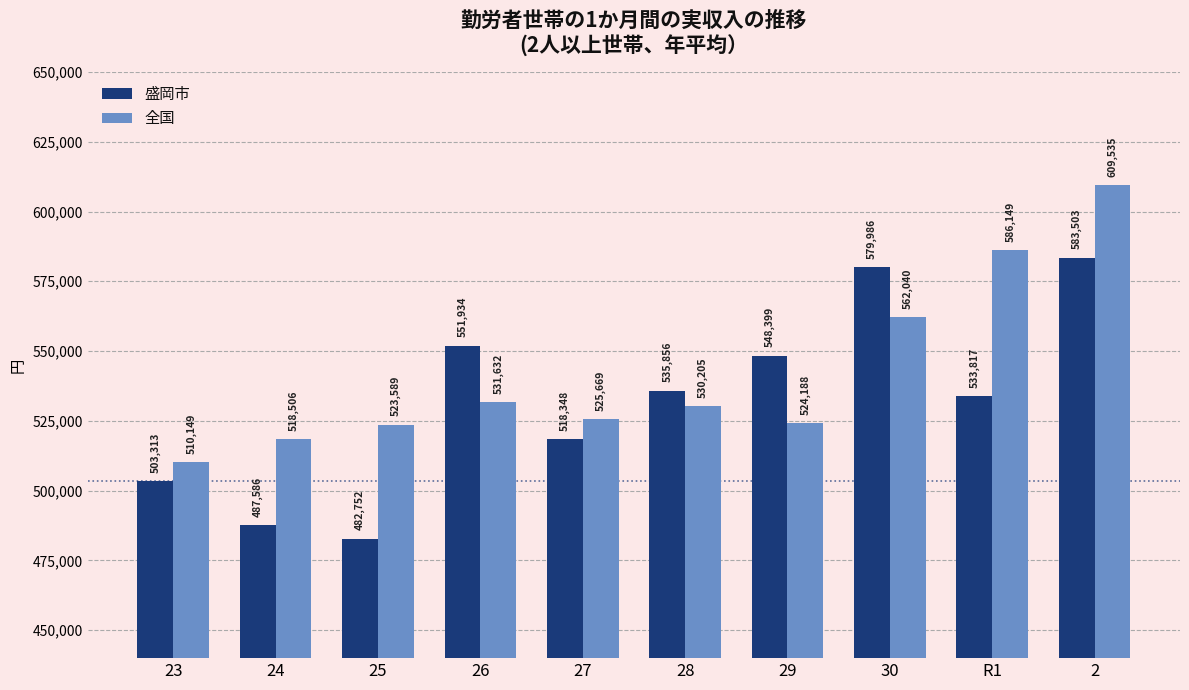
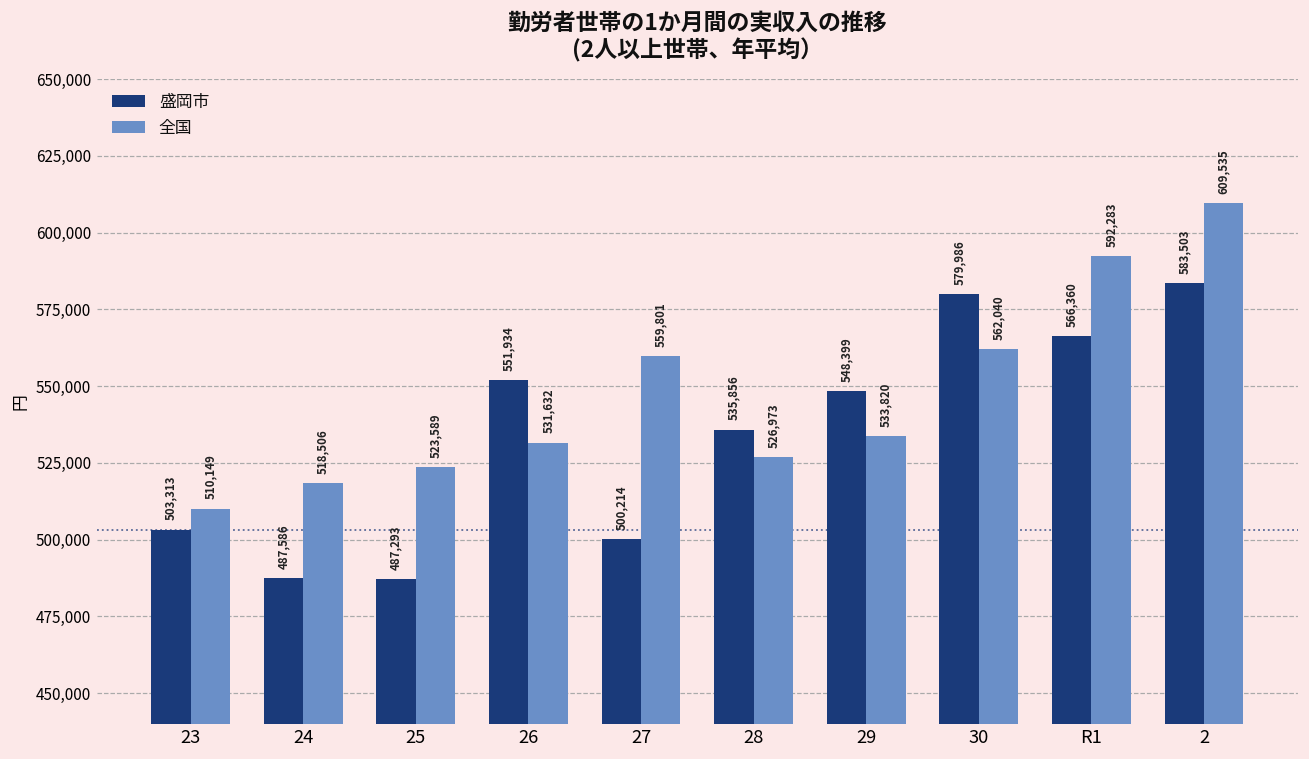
  {
    "盛岡市": {
      "23": "503,313",
      "24": "487,586",
-     "25": "482,752",
+     "25": "487,293",
      "26": "551,934",
-     "27": "518,348",
+     "27": "500,214",
      "28": "535,856",
      "29": "548,399",
      "30": "579,986",
-     "R1": "533,817",
+     "R1": "566,360",
      "2": "583,503"
    },
    "全国": {
      "23": "510,149",
      "24": "518,506",
      "25": "523,589",
      "26": "531,632",
-     "27": "525,669",
-     "28": "530,205",
-     "29": "524,188",
+     "27": "559,801",
+     "28": "526,973",
+     "29": "533,820",
      "30": "562,040",
-     "R1": "586,149",
+     "R1": "592,283",
      "2": "609,535"
    }
  }
